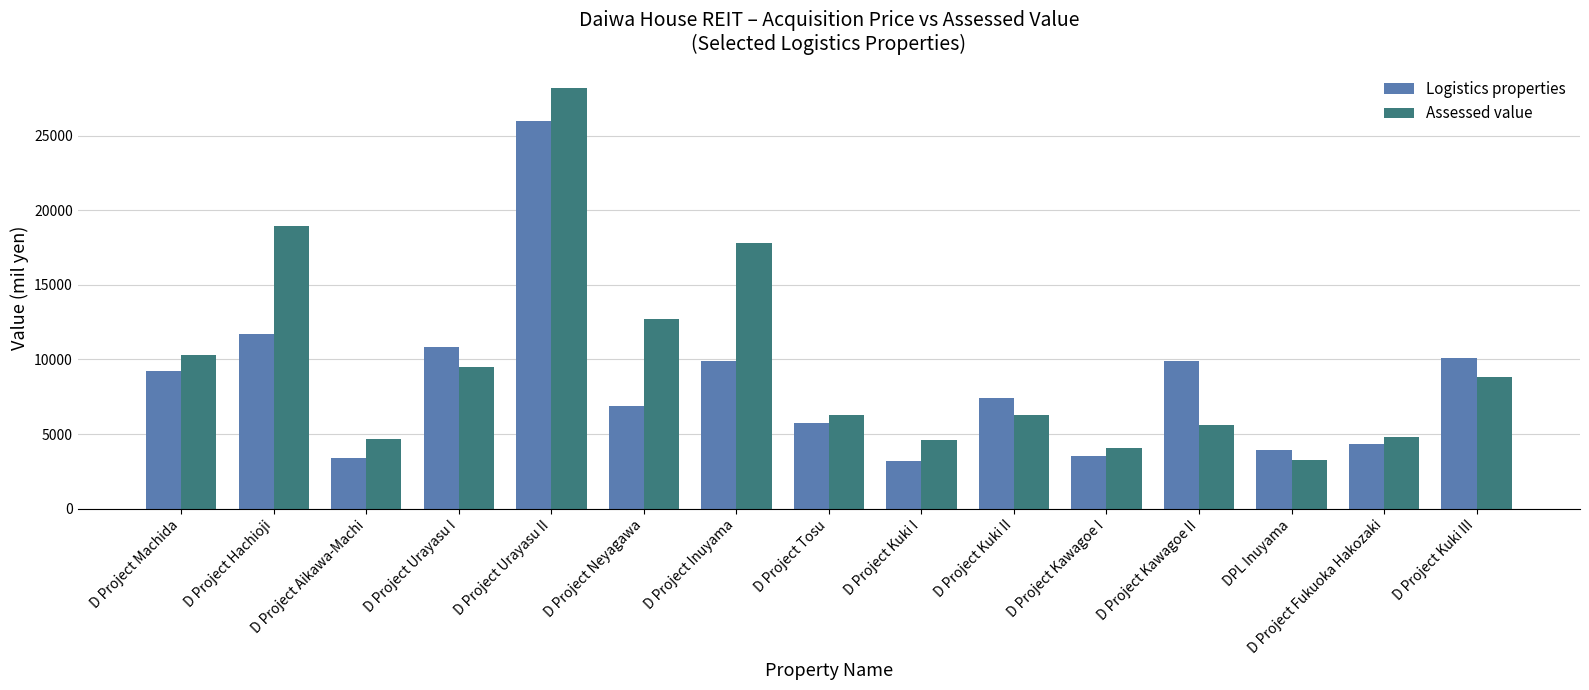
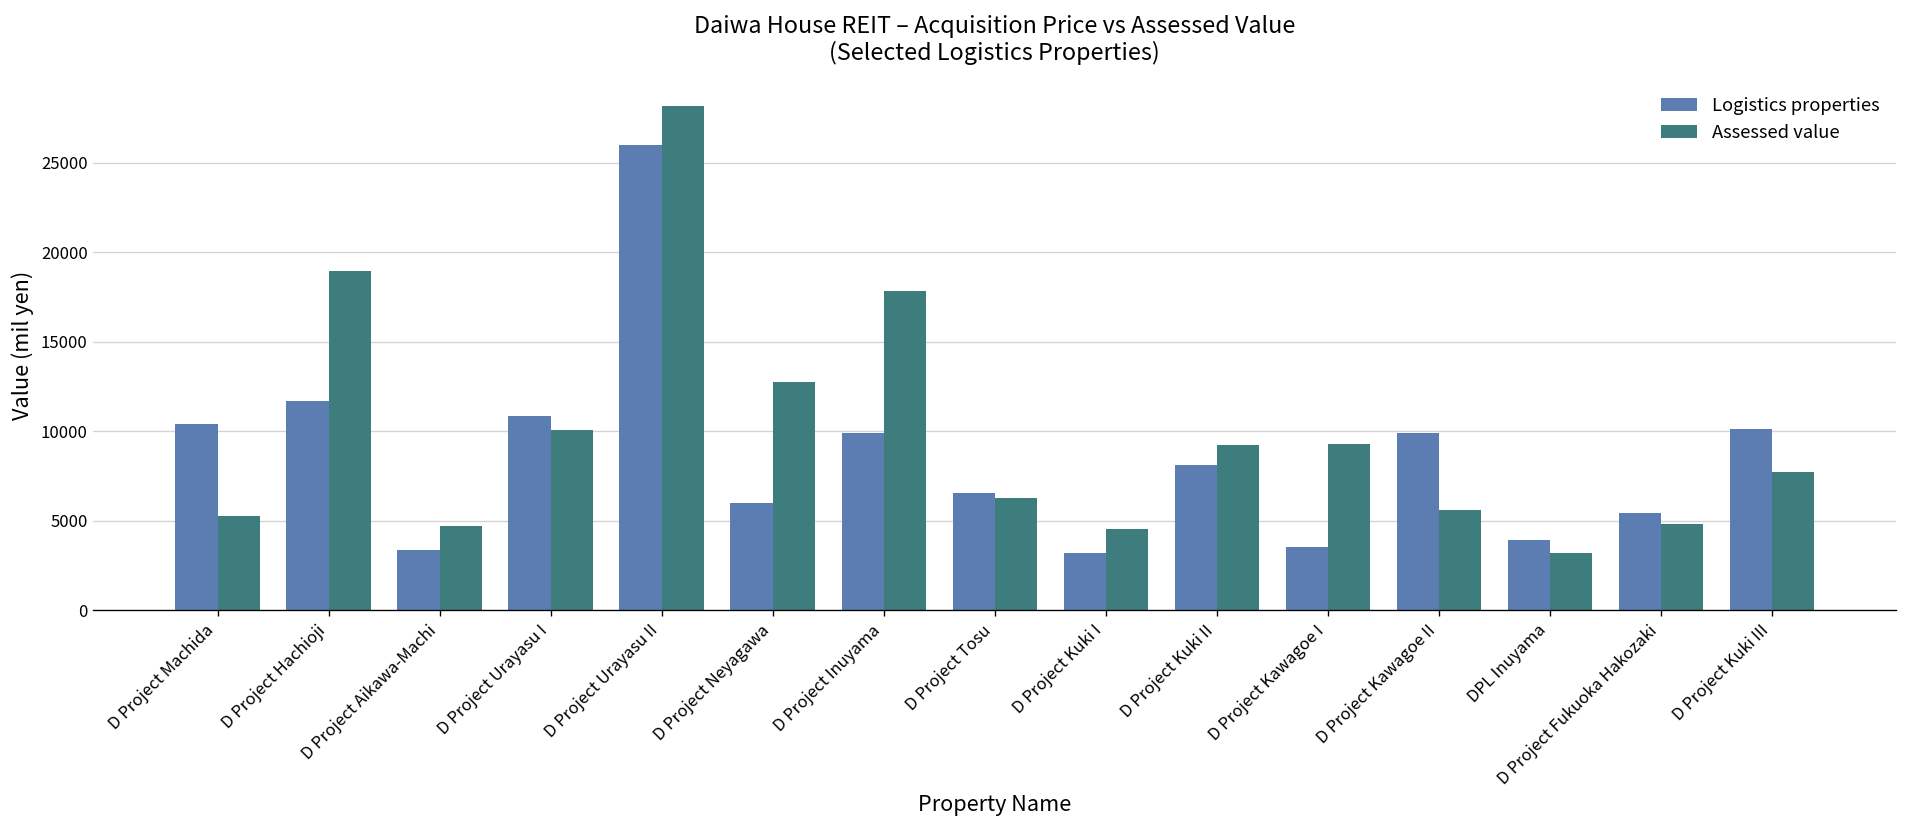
  {
    "Logistics properties": {
-     "D Project Machida": 9200,
+     "D Project Machida": 10400,
      "D Project Hachioji": 11700,
      "D Project Aikawa-Machi": 3400,
      "D Project Urayasu I": 10800,
      "D Project Urayasu II": 26000,
-     "D Project Neyagawa": 6900,
+     "D Project Neyagawa": 6000,
      "D Project Inuyama": 9900,
-     "D Project Tosu": 5700,
+     "D Project Tosu": 6600,
      "D Project Kuki I": 3200,
-     "D Project Kuki II": 7400,
+     "D Project Kuki II": 8100,
      "D Project Kawagoe I": 3500,
      "D Project Kawagoe II": 9900,
      "DPL Inuyama": 3900,
-     "D Project Fukuoka Hakozaki": 4300,
+     "D Project Fukuoka Hakozaki": 5400,
      "D Project Kuki III": 10100
    },
    "Assessed value": {
-     "D Project Machida": 10300,
+     "D Project Machida": 5300,
      "D Project Hachioji": 19000,
      "D Project Aikawa-Machi": 4700,
-     "D Project Urayasu I": 9500,
+     "D Project Urayasu I": 10100,
      "D Project Urayasu II": 28200,
      "D Project Neyagawa": 12700,
      "D Project Inuyama": 17800,
      "D Project Tosu": 6300,
      "D Project Kuki I": 4600,
-     "D Project Kuki II": 6200,
-     "D Project Kawagoe I": 4000,
+     "D Project Kuki II": 9300,
+     "D Project Kawagoe I": 9300,
      "D Project Kawagoe II": 5600,
      "DPL Inuyama": 3200,
      "D Project Fukuoka Hakozaki": 4800,
-     "D Project Kuki III": 8800
+     "D Project Kuki III": 7700
    }
  }
